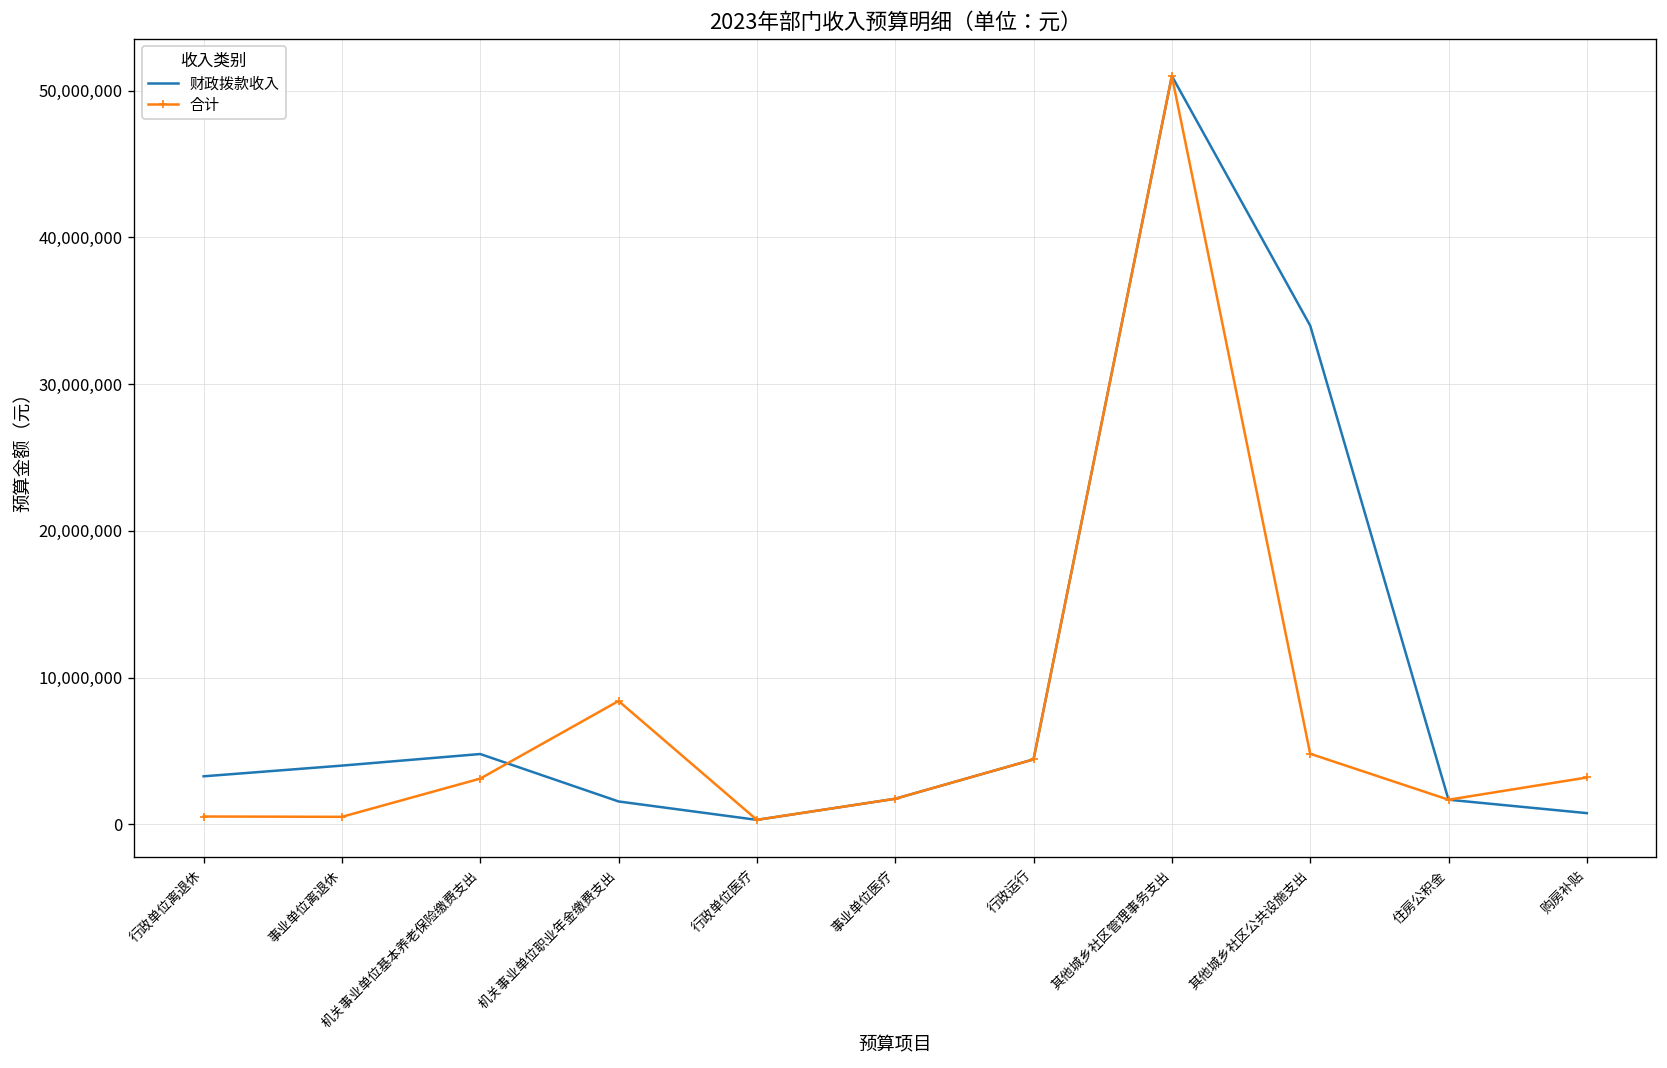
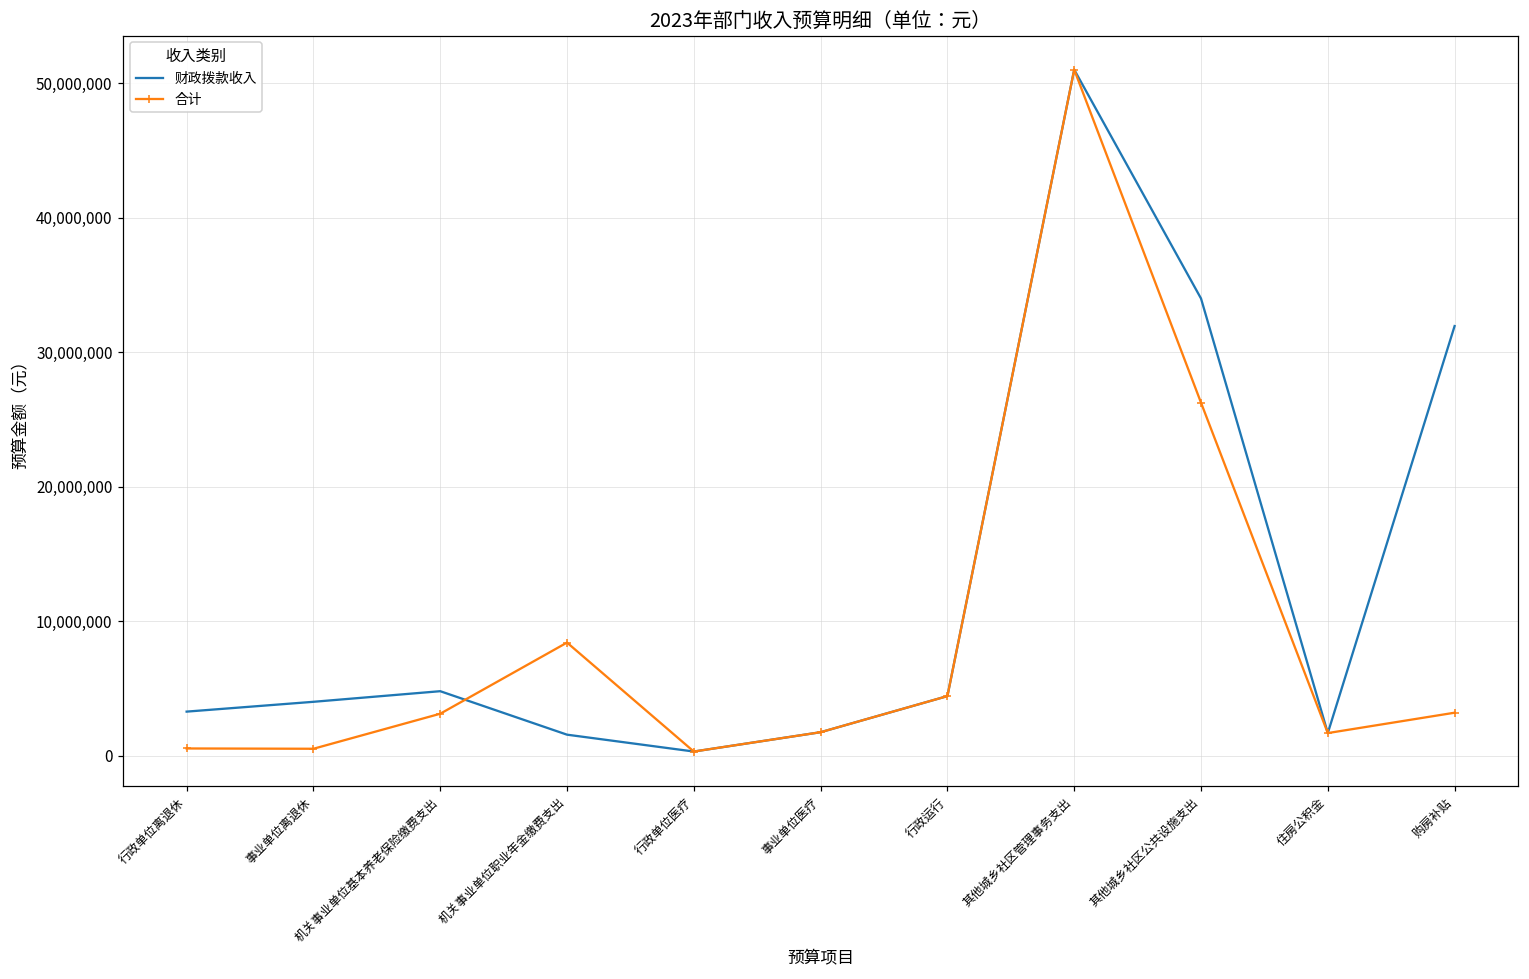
  {
    "财政拨款收入": {
      "行政单位离退休": "3,300,000",
      "事业单位离退休": "4,000,000",
      "机关事业单位基本养老保险缴费支出": "4,800,000",
      "机关事业单位职业年金缴费支出": "1,600,000",
      "其他城乡社区公共设施支出": "34,000,000",
-     "购房补贴": "800,000"
+     "购房补贴": "31,900,000"
    },
    "合计": {
      "行政单位离退休": "500,000",
      "事业单位离退休": "500,000",
      "机关事业单位基本养老保险缴费支出": "3,100,000",
      "机关事业单位职业年金缴费支出": "8,400,000",
-     "其他城乡社区公共设施支出": "4,800,000",
+     "其他城乡社区公共设施支出": "26,200,000",
      "购房补贴": "3,200,000"
    }
  }
